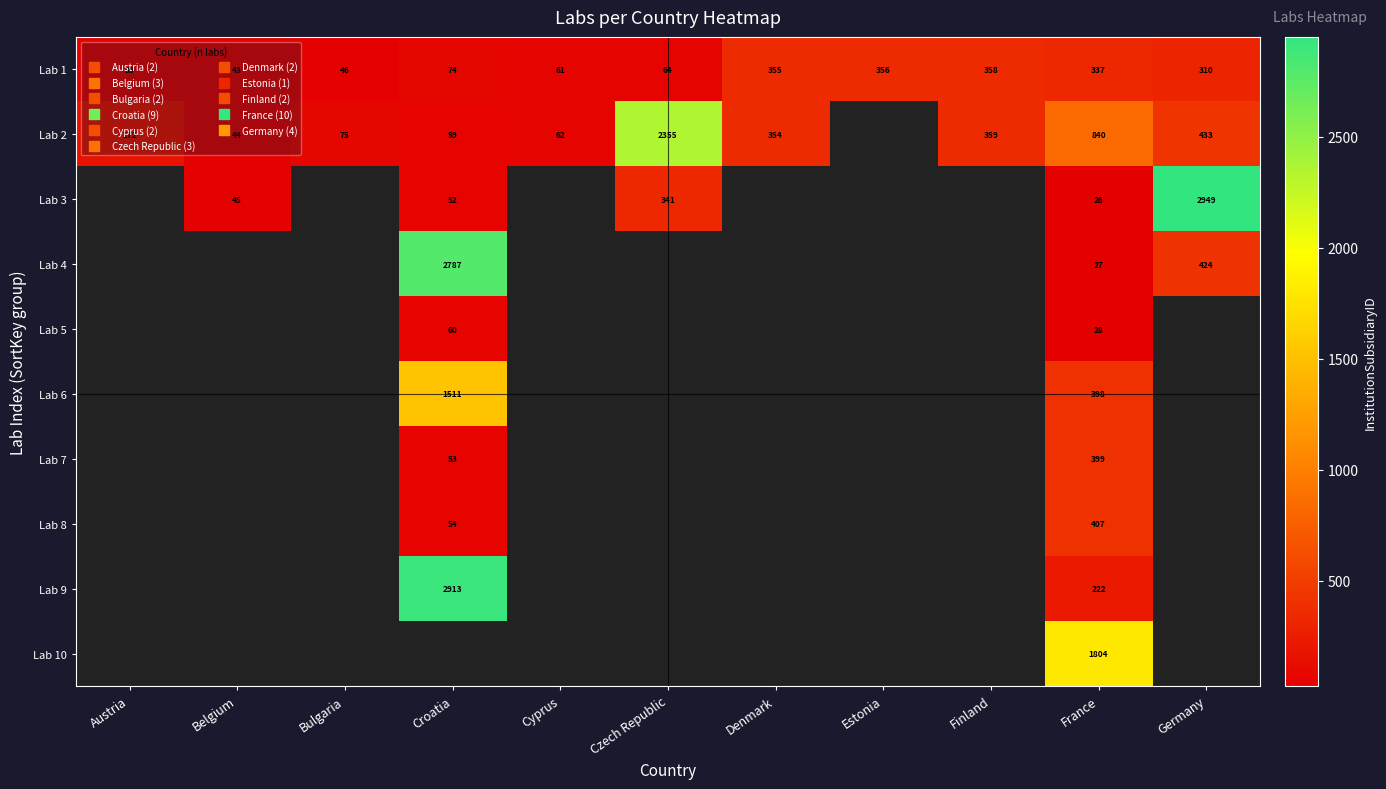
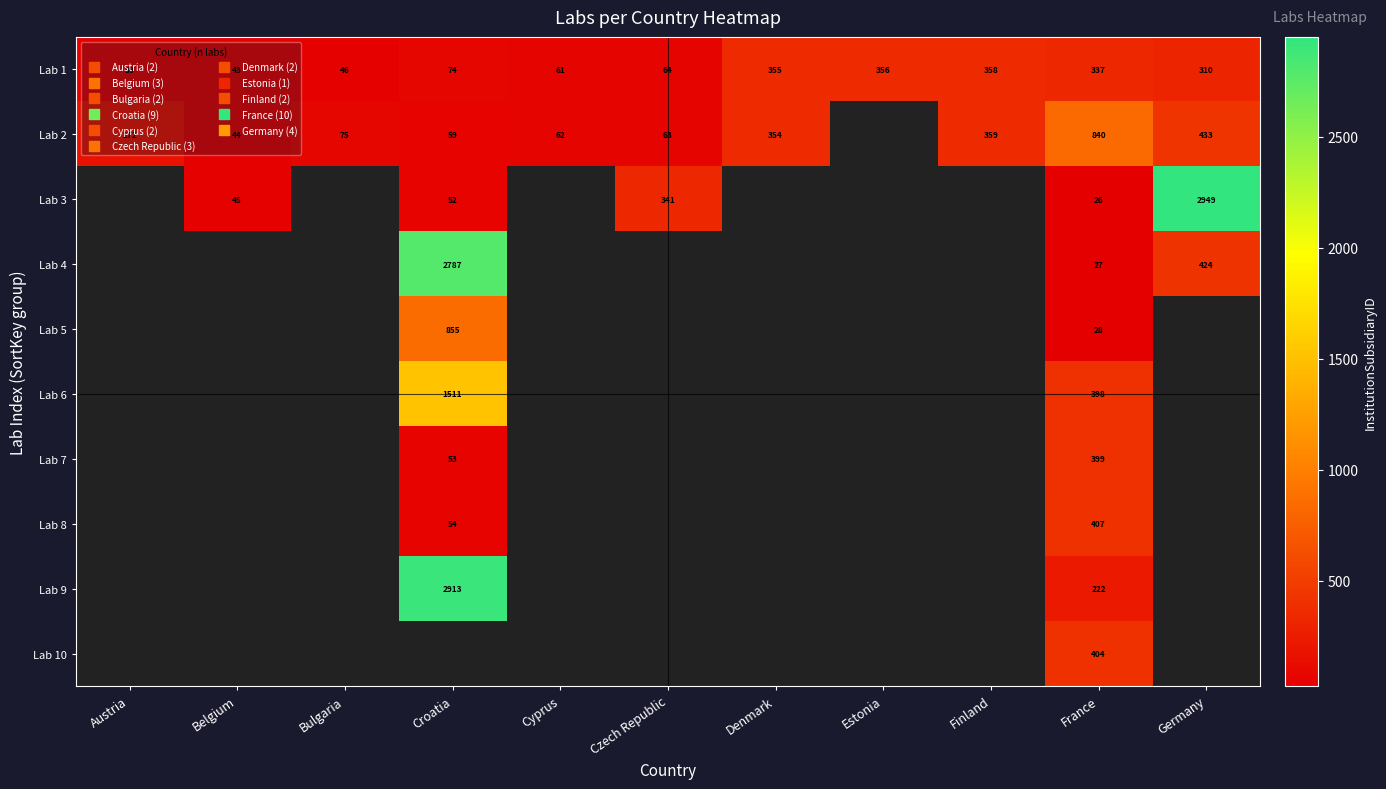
  {
    "Lab 1": {
      "Bulgaria": 46,
      "Croatia": 74,
      "Cyprus": 61,
      "Czech Republic": 64,
      "Denmark": 355,
      "Estonia": 356,
      "Finland": 358,
      "France": 337,
      "Germany": 310
    },
    "Lab 2": {
      "Bulgaria": 75,
      "Croatia": 59,
      "Cyprus": 62,
-     "Czech Republic": 2355,
+     "Czech Republic": 63,
      "Denmark": 354,
      "Finland": 359,
      "France": 840,
      "Germany": 433
    },
    "Lab 3": {
      "Belgium": 45,
      "Croatia": 52,
      "Czech Republic": 341,
      "France": 26,
      "Germany": 2949
    },
    "Lab 4": {
      "Croatia": 2787,
      "France": 27,
      "Germany": 424
    },
    "Lab 5": {
-     "Croatia": 60,
+     "Croatia": 855,
      "France": 28
    },
    "Lab 6": {
      "Croatia": 1511,
      "France": 398
    },
    "Lab 7": {
      "Croatia": 53,
      "France": 399
    },
    "Lab 8": {
      "Croatia": 54,
      "France": 407
    },
    "Lab 9": {
      "Croatia": 2913,
      "France": 222
    },
    "Lab 10": {
-     "France": 1804
+     "France": 404
    }
  }
